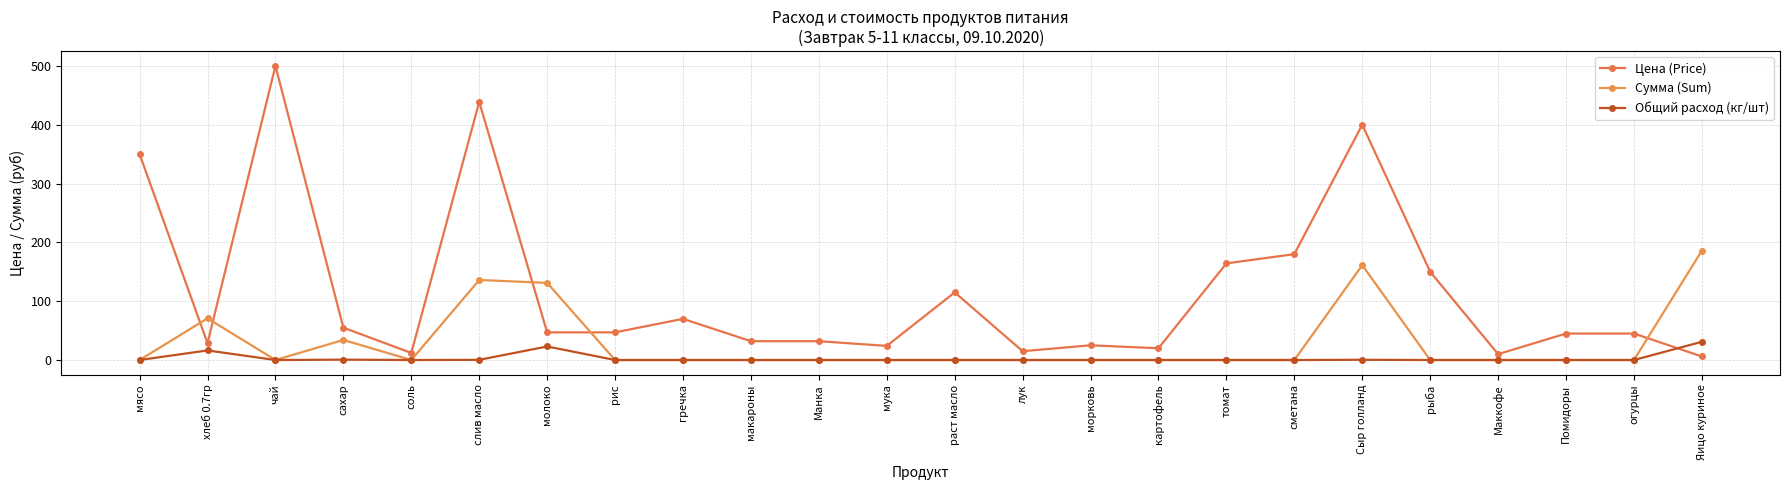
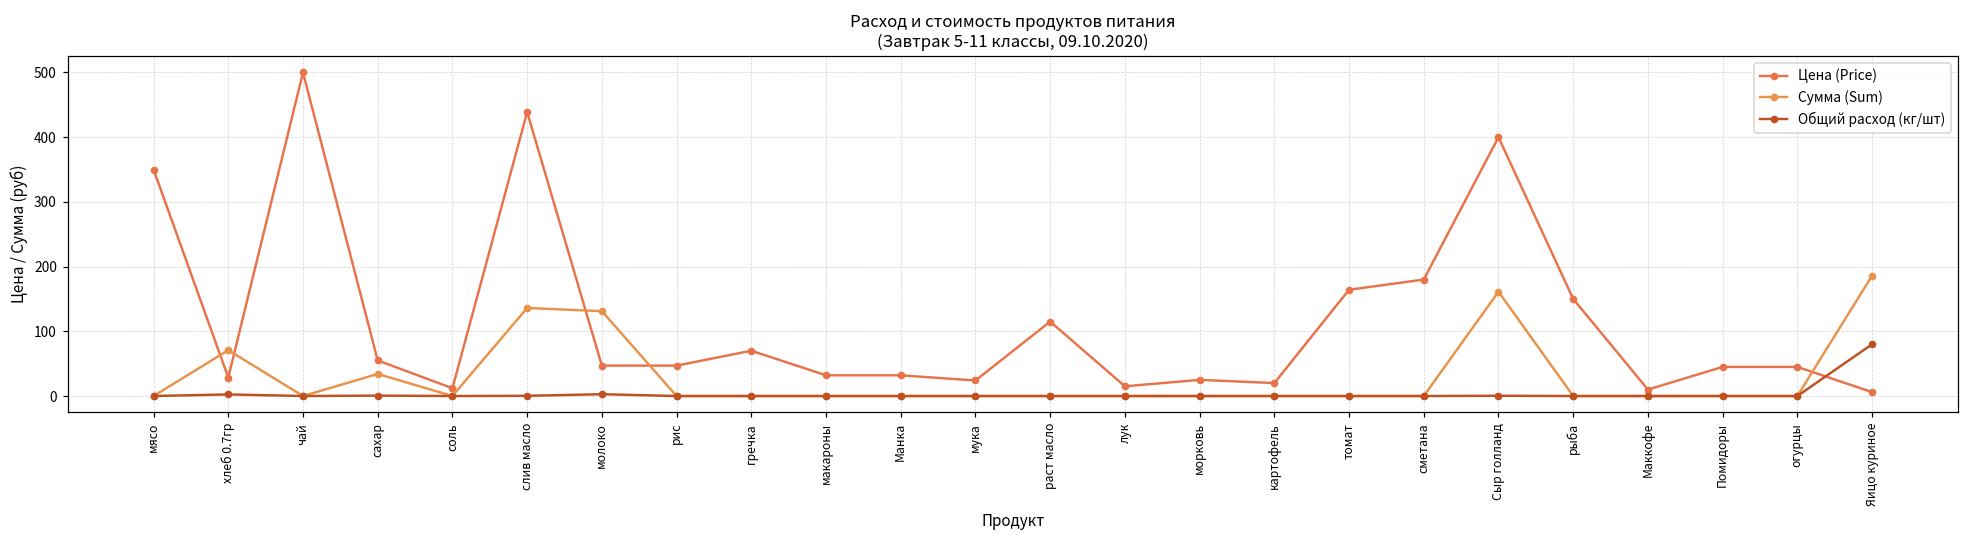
  {
    "Общий расход (кг/шт)": {
-     "хлеб 0.7гр": 20,
+     "хлеб 0.7гр": 0,
      "сахар": 0,
      "слив масло": 0,
-     "молоко": 20,
+     "молоко": 0,
      "Сыр голланд": 0,
-     "Яицо куриное": 30
+     "Яицо куриное": 80
    }
  }
